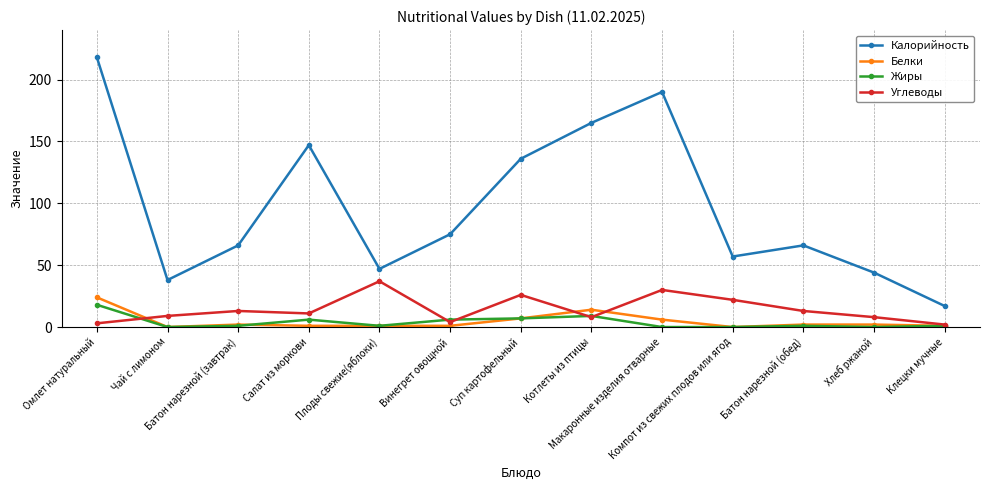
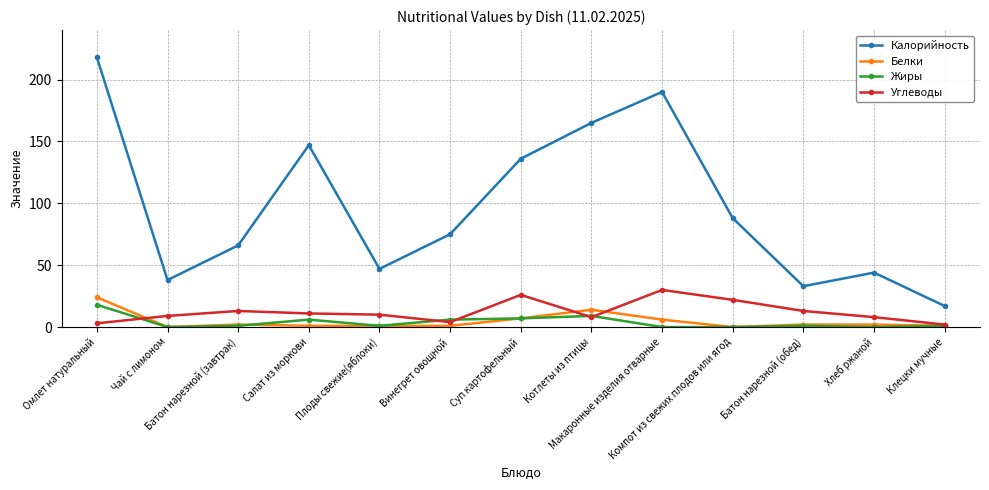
  {
    "Калорийность": {
      "Омлет натуральный": 218,
      "Чай с лимоном": 38,
      "Батон нарезной (завтрак)": 66,
      "Салат из моркови": 147,
      "Плоды свежие(яблоки)": 47,
      "Винегрет овощной": 75,
      "Суп картофельный": 136,
      "Котлеты из птицы": 165,
      "Макаронные изделия отварные": 190,
-     "Компот из свежих плодов или ягод": 57,
-     "Батон нарезной (обед)": 66,
+     "Компот из свежих плодов или ягод": 88,
+     "Батон нарезной (обед)": 33,
      "Хлеб ржаной": 44,
      "Клецки мучные": 17
    },
    "Белки": {
      "Омлет натуральный": 24,
      "Салат из моркови": 1,
      "Винегрет овощной": 1,
      "Котлеты из птицы": 14,
      "Макаронные изделия отварные": 6
    },
    "Жиры": {
      "Омлет натуральный": 18,
      "Салат из моркови": 6,
      "Макаронные изделия отварные": 0
    },
    "Углеводы": {
      "Омлет натуральный": 3,
      "Чай с лимоном": 9,
      "Батон нарезной (завтрак)": 13,
      "Салат из моркови": 11,
-     "Плоды свежие(яблоки)": 37,
+     "Плоды свежие(яблоки)": 10,
      "Суп картофельный": 26,
      "Макаронные изделия отварные": 30,
      "Компот из свежих плодов или ягод": 22,
      "Батон нарезной (обед)": 13,
      "Хлеб ржаной": 8
    }
  }
